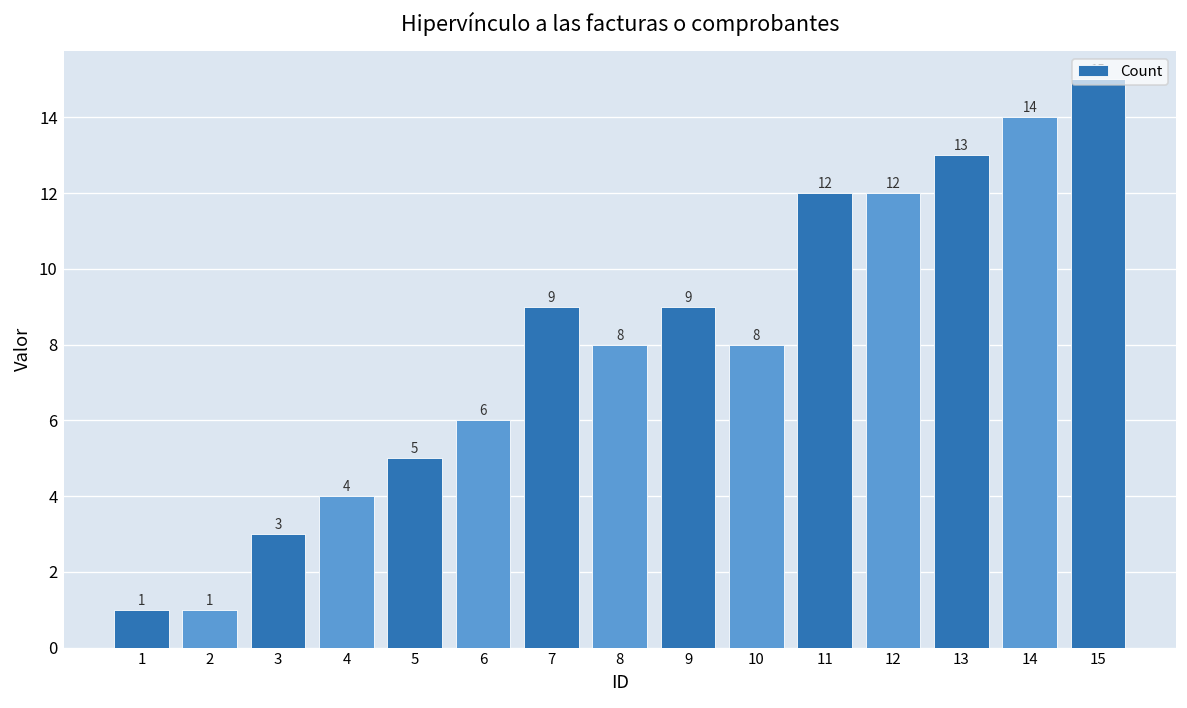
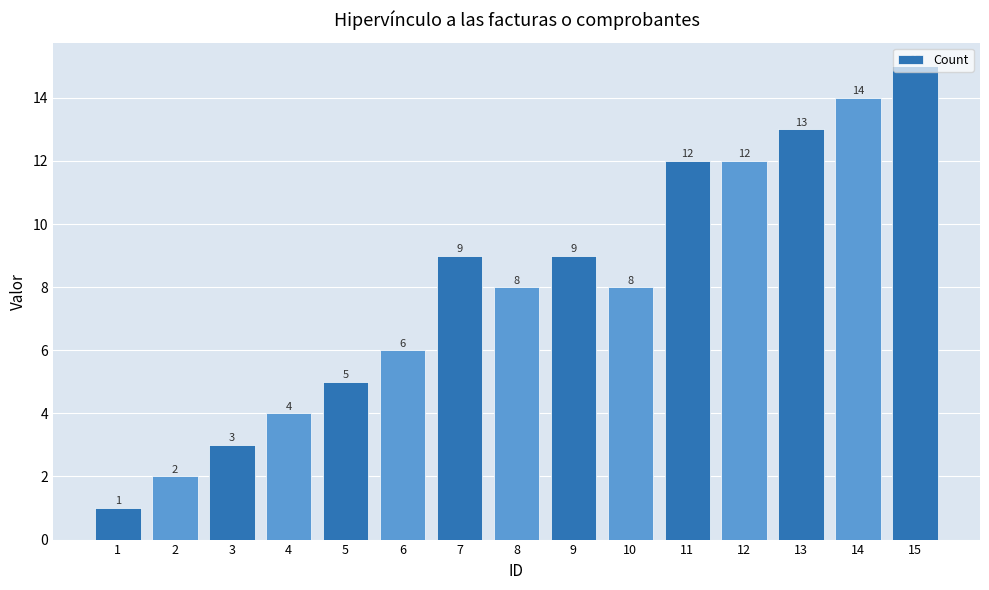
  {
    "1": 1,
-   "2": 1,
+   "2": 2,
    "3": 3,
    "4": 4,
    "5": 5,
    "6": 6,
    "7": 9,
    "8": 8,
    "9": 9,
    "10": 8,
    "11": 12,
    "12": 12,
    "13": 13,
    "14": 14
  }
